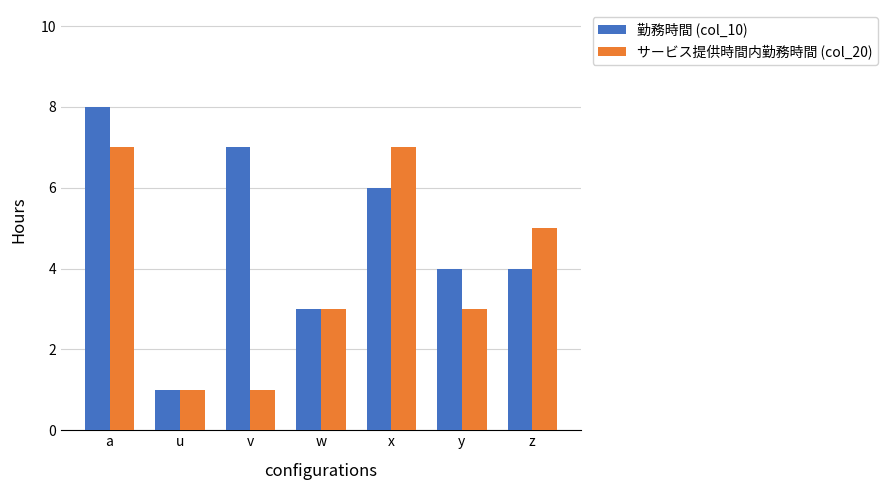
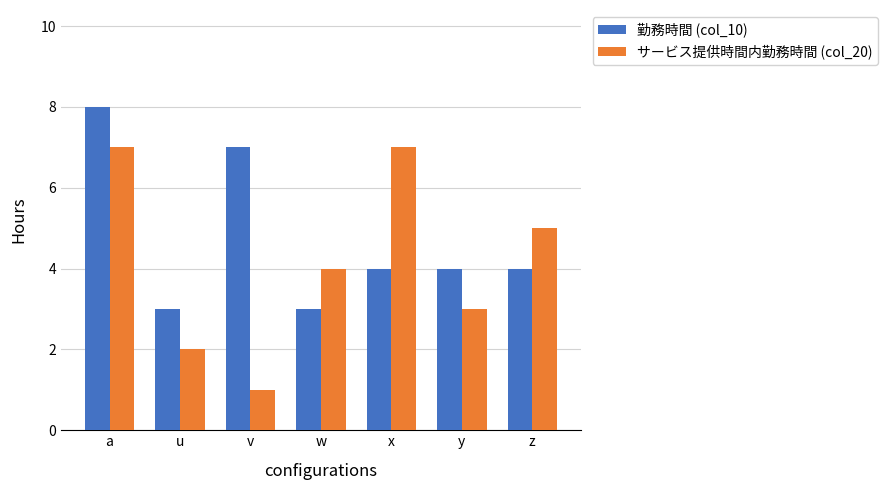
  {
    "勤務時間 (col_10)": {
      "a": 8,
-     "u": 1,
+     "u": 3,
      "v": 7,
      "w": 3,
-     "x": 6,
+     "x": 4,
      "y": 4,
      "z": 4
    },
    "サービス提供時間内勤務時間 (col_20)": {
      "a": 7,
-     "u": 1,
+     "u": 2,
      "v": 1,
-     "w": 3,
+     "w": 4,
      "x": 7,
      "y": 3,
      "z": 5
    }
  }
